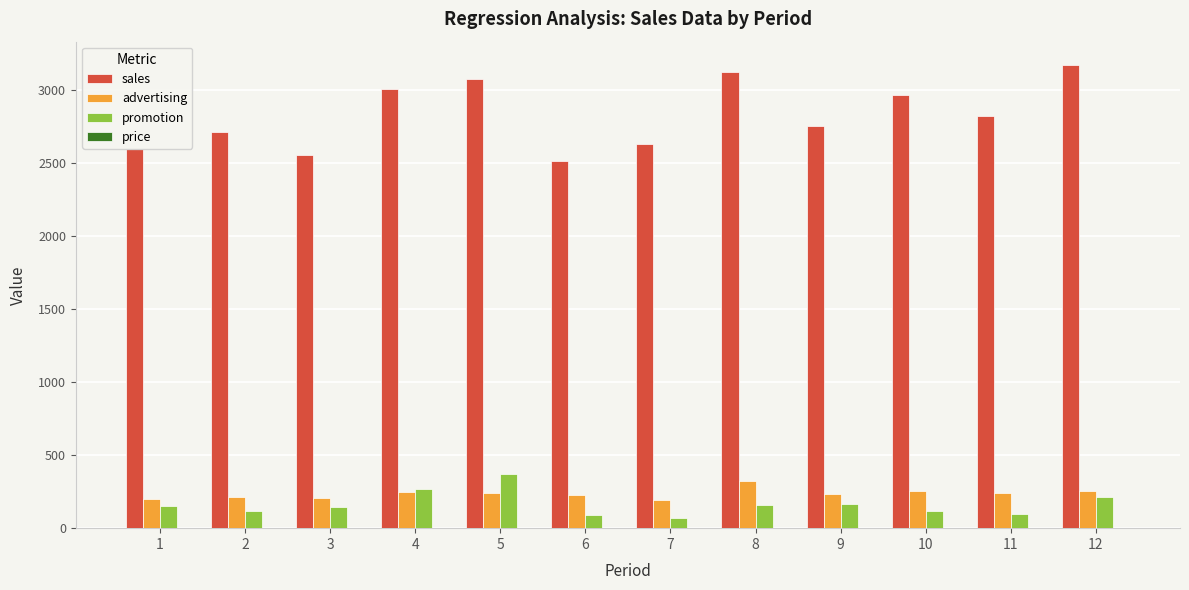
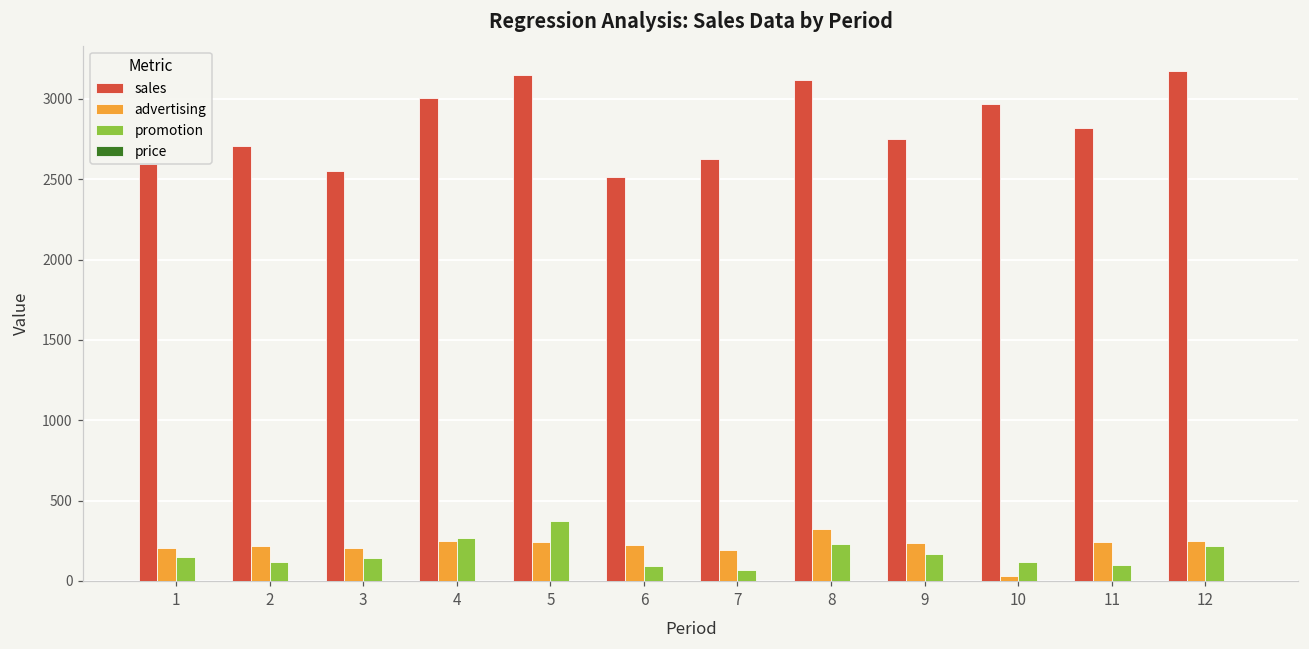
  {
    "sales": {
      "2": 2710,
      "3": 2550,
      "4": 3000,
-     "5": 3080,
+     "5": 3150,
      "6": 2510,
      "7": 2630,
      "8": 3120,
      "9": 2750,
      "10": 2970,
      "11": 2820,
      "12": 3170
    },
    "advertising": {
      "1": 200,
      "2": 220,
      "3": 210,
      "4": 250,
      "5": 240,
      "6": 230,
      "7": 190,
      "8": 320,
      "9": 240,
-     "10": 260,
+     "10": 30,
      "11": 240,
      "12": 250
    },
    "promotion": {
      "1": 150,
      "2": 120,
      "3": 150,
      "4": 270,
      "5": 370,
      "6": 90,
      "7": 70,
-     "8": 160,
+     "8": 230,
      "9": 170,
      "10": 120,
      "11": 100,
      "12": 220
    }
  }
